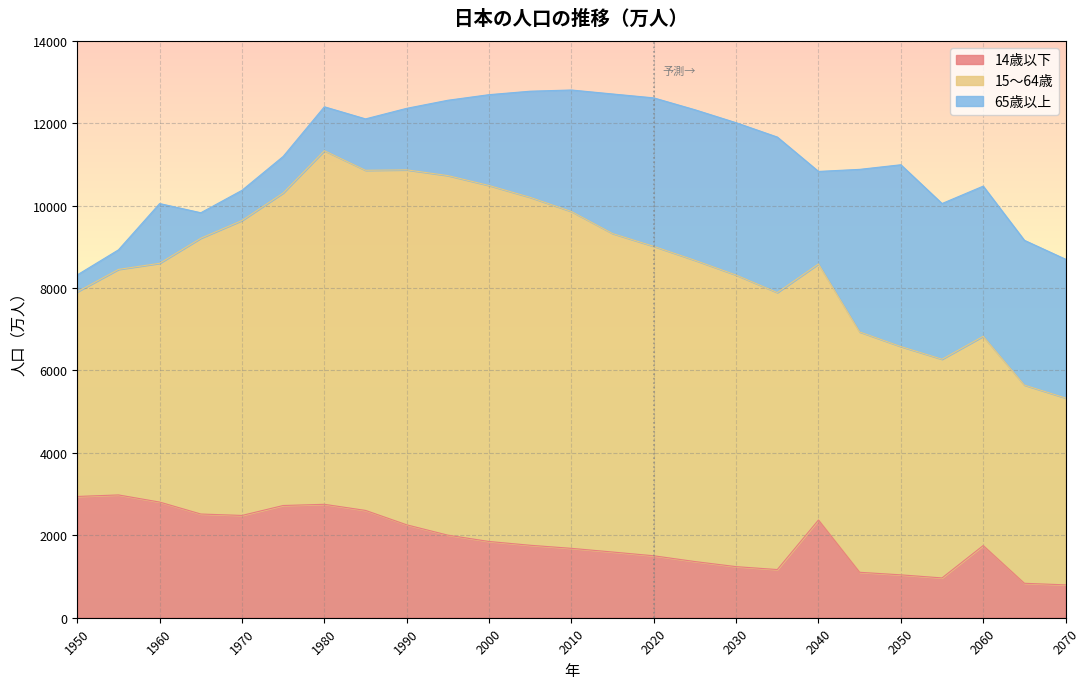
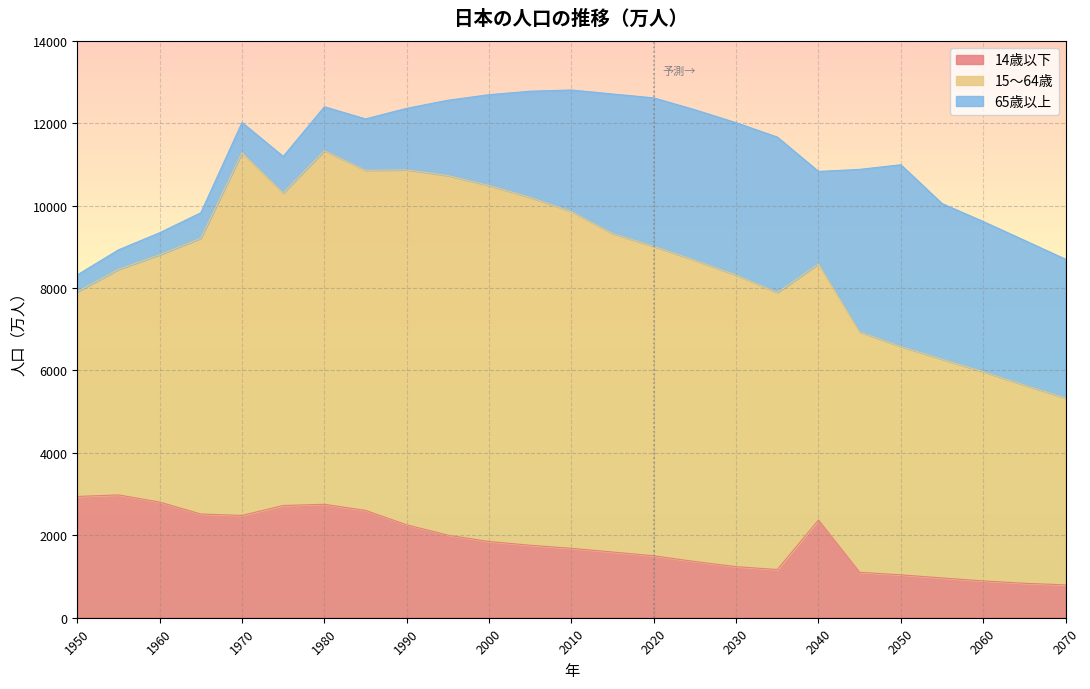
  {
    "14歳以下": {
      "1950": 2900,
      "1960": 2800,
      "1970": 2500,
      "1980": 2800,
      "1990": 2300,
      "2000": 1900,
      "2010": 1700,
      "2020": 1500,
      "2030": 1200,
      "2040": 2400,
      "2050": 1000,
-     "2060": 1800,
+     "2060": 900,
      "2070": 800
    },
    "15～64歳": {
      "1950": 5000,
-     "1960": 5800,
-     "1970": 7200,
+     "1960": 6000,
+     "1970": 8800,
      "1980": 8600,
      "1990": 8600,
      "2000": 8600,
      "2010": 8200,
      "2020": 7500,
      "2030": 7100,
      "2040": 6200,
      "2050": 5500,
      "2060": 5100,
      "2070": 4500
    },
    "65歳以上": {
      "1950": 400,
-     "1960": 1400,
+     "1960": 500,
      "1970": 700,
      "1980": 1100,
      "1990": 1500,
      "2000": 2200,
      "2010": 2900,
      "2020": 3600,
      "2030": 3700,
      "2040": 2200,
      "2050": 4400,
      "2060": 3600,
      "2070": 3400
    }
  }
